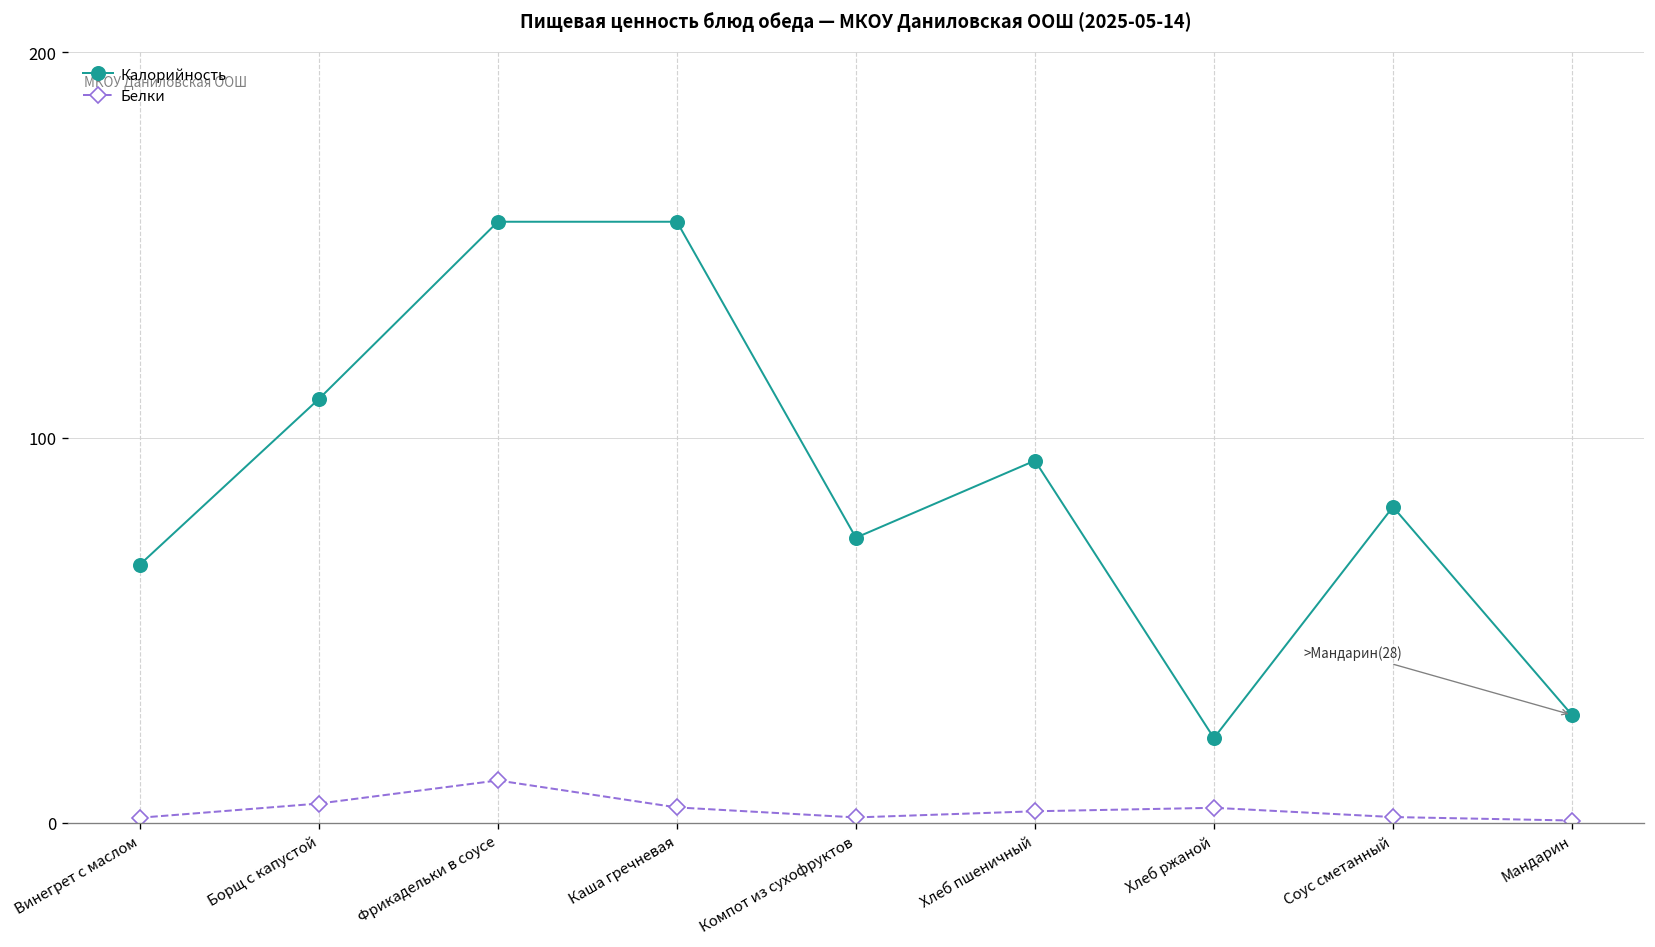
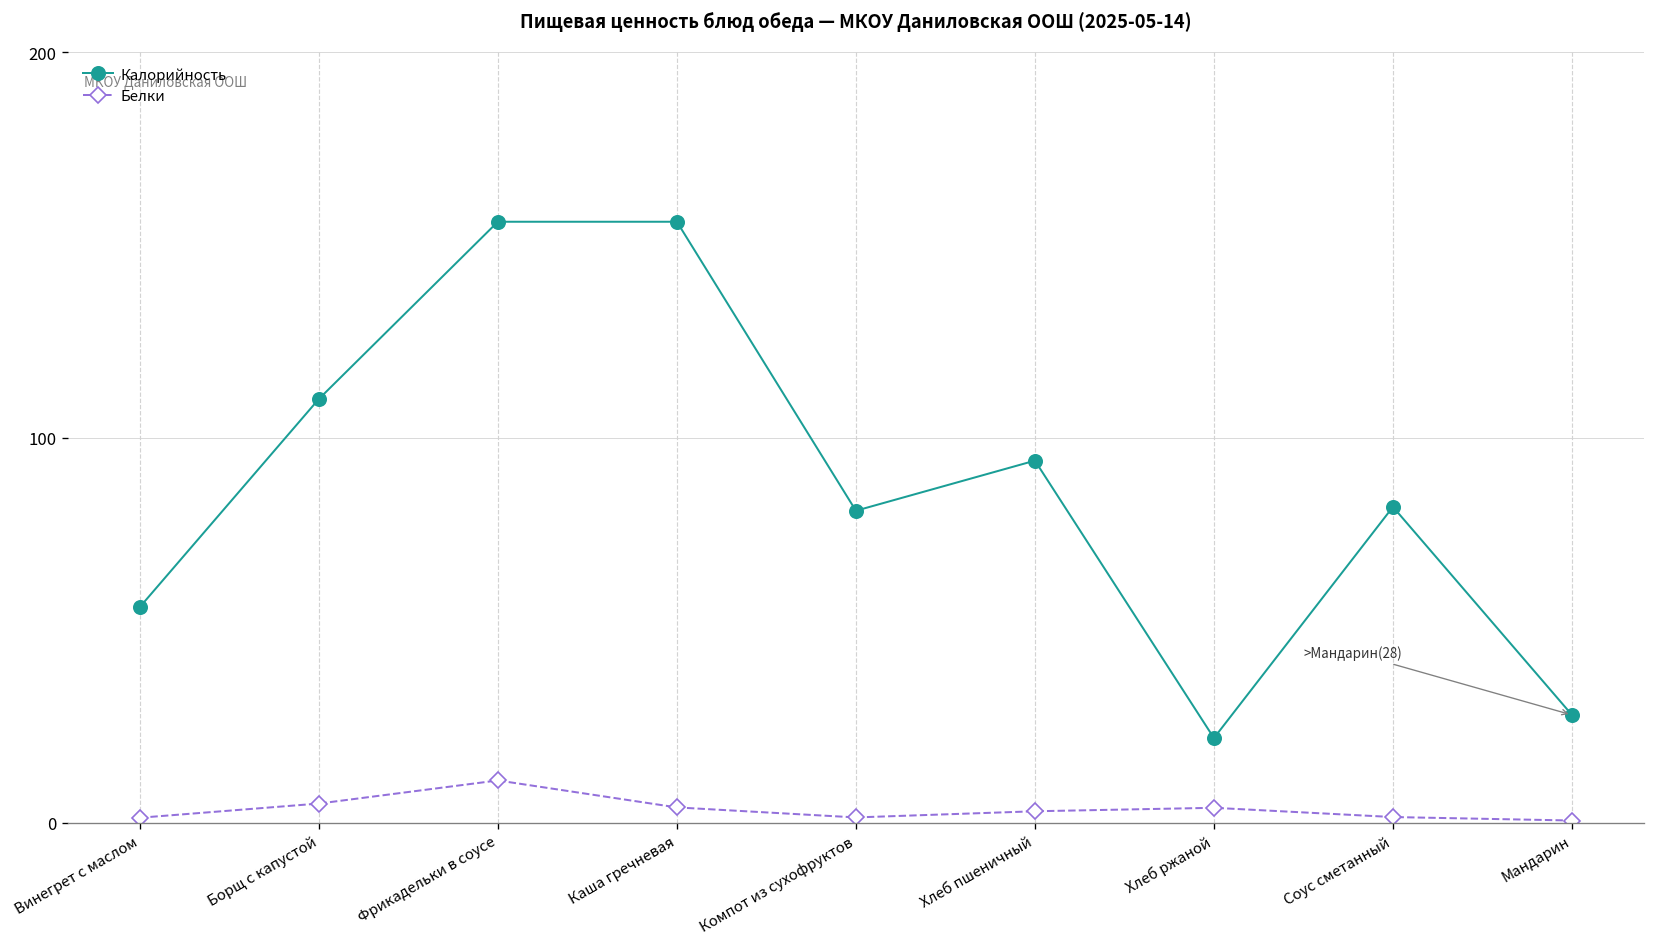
  {
    "Калорийность": {
-     "Винегрет с маслом": 67,
+     "Винегрет с маслом": 56,
      "Борщ с капустой": 110,
      "Фрикадельки в соусе": 156,
      "Каша гречневая": 156,
-     "Компот из сухофруктов": 74,
+     "Компот из сухофруктов": 81,
      "Хлеб пшеничный": 94,
      "Хлеб ржаной": 22,
      "Соус сметанный": 82
    },
    "Белки": {
      "Винегрет с маслом": 1,
      "Борщ с капустой": 5,
      "Фрикадельки в соусе": 11,
      "Каша гречневая": 4,
      "Компот из сухофруктов": 1,
      "Хлеб пшеничный": 3,
      "Хлеб ржаной": 4,
      "Соус сметанный": 2,
      "Мандарин": 1
    }
  }
